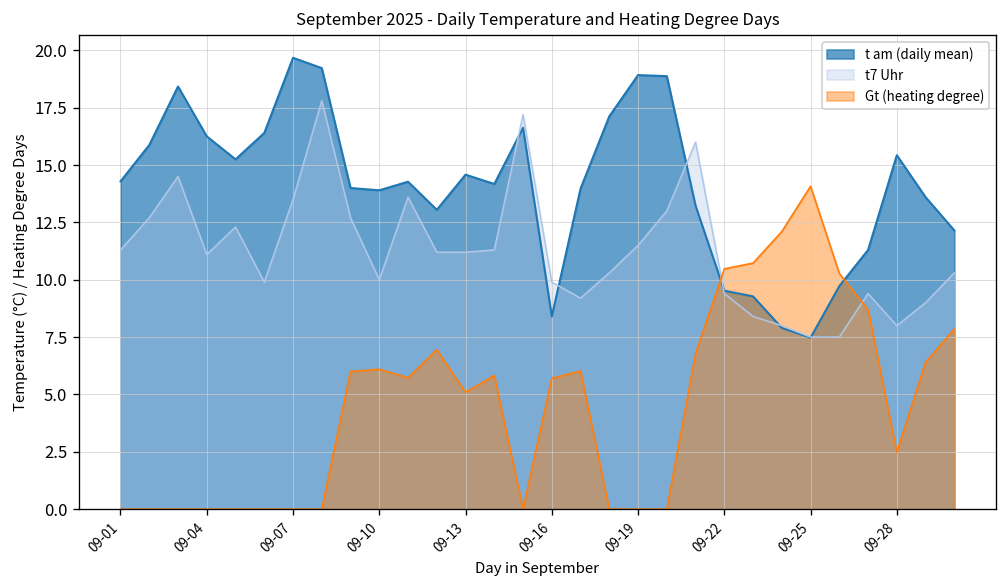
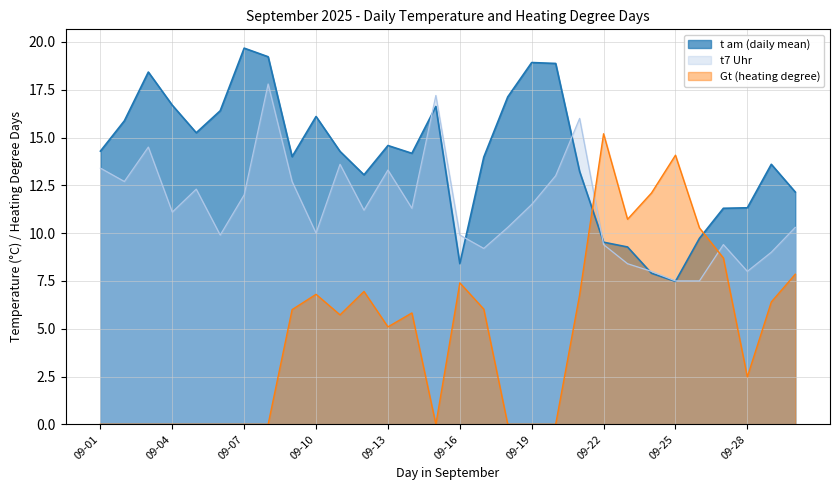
  {
    "t am (daily mean)": {
      "09-01": 14.3,
-     "09-04": 16.3,
+     "09-04": 16.7,
      "09-07": 19.7,
-     "09-10": 13.9,
+     "09-10": 16.1,
      "09-13": 14.6,
      "09-16": 8.4,
      "09-19": 18.9,
-     "09-28": 15.4
+     "09-28": 11.3
    },
    "t7 Uhr": {
-     "09-01": 11.3,
+     "09-01": 13.4,
      "09-04": 11.1,
-     "09-07": 13.5,
+     "09-07": 12.0,
      "09-10": 10.0,
-     "09-13": 11.2,
+     "09-13": 13.3,
      "09-16": 9.9,
      "09-19": 11.5,
      "09-28": 8.0
    },
    "Gt (heating degree)": {
      "09-01": 0.0,
      "09-04": 0.0,
      "09-07": 0.0,
-     "09-10": 6.1,
+     "09-10": 6.8,
      "09-13": 5.1,
-     "09-16": 5.7,
+     "09-16": 7.4,
      "09-19": 0.0,
-     "09-22": 10.5,
+     "09-22": 15.2,
      "09-25": 14.1,
      "09-28": 2.5
    }
  }
